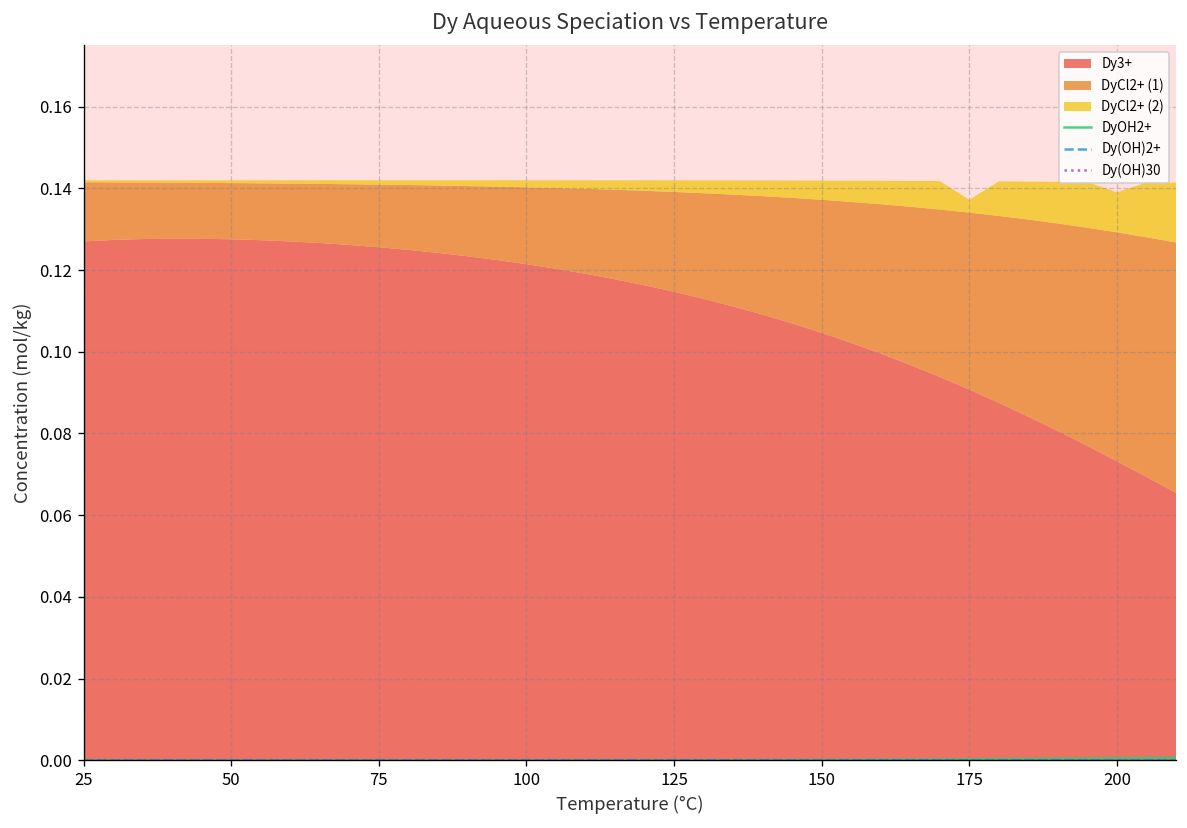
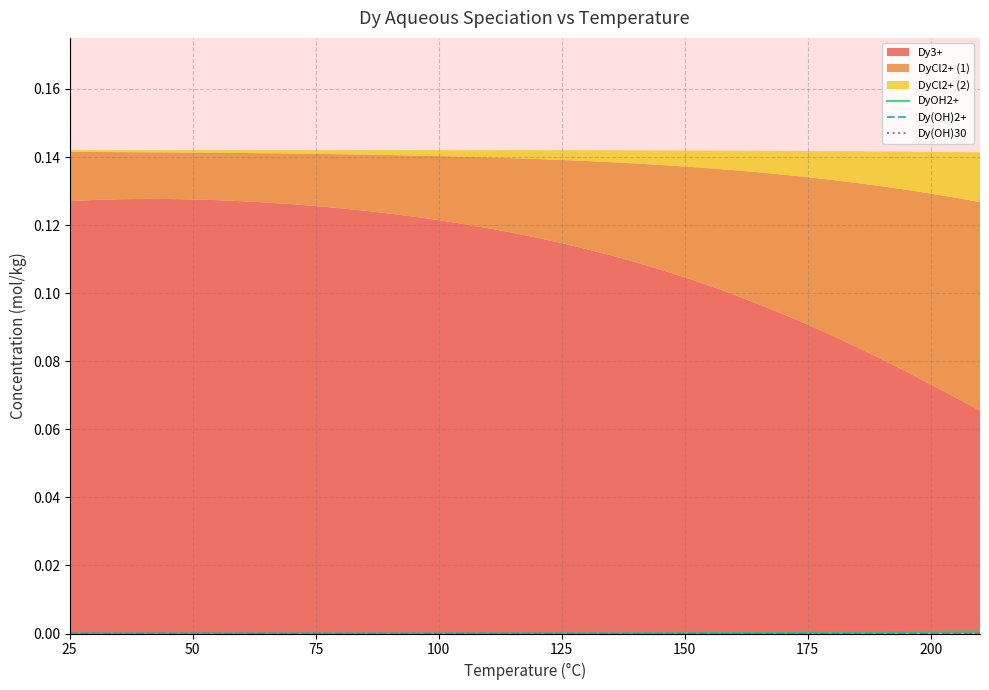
  {
    "DyCl2+ (2)": {
      "75": 0.001,
      "100": 0.002,
      "125": 0.003,
      "150": 0.005,
-     "175": 0.003,
-     "200": 0.010
+     "175": 0.008,
+     "200": 0.012
    }
  }
